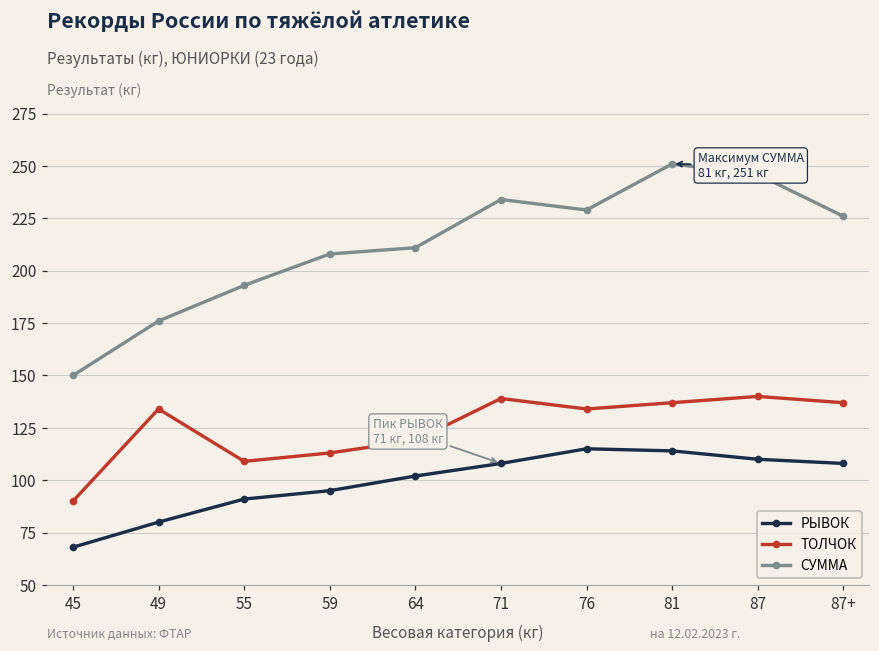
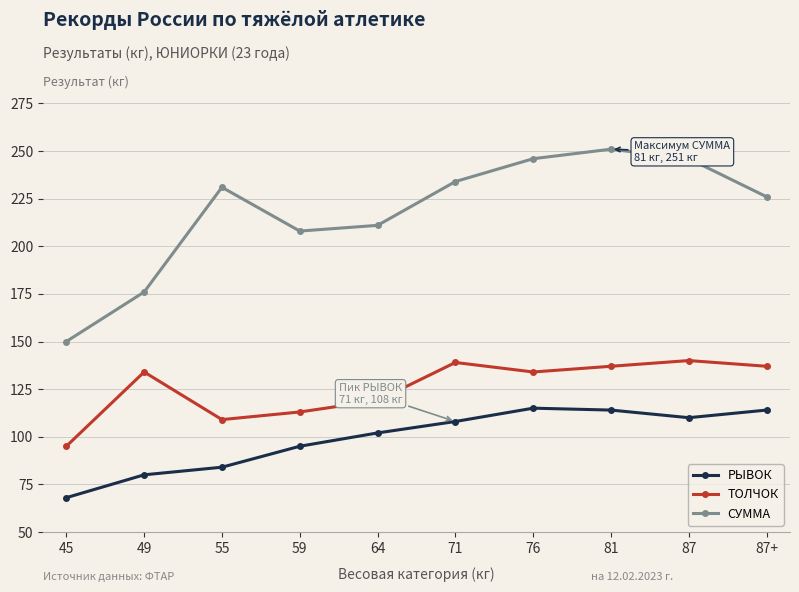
  {
    "РЫВОК": {
      "45": 68,
      "49": 80,
-     "55": 91,
+     "55": 84,
      "59": 95,
      "64": 102,
      "71": 108,
      "76": 115,
      "81": 114,
      "87": 110,
-     "87+": 108
+     "87+": 114
    },
    "ТОЛЧОК": {
-     "45": 90,
+     "45": 95,
      "49": 134,
      "55": 109,
      "59": 113,
      "71": 139,
      "76": 134,
      "81": 137,
      "87": 140,
      "87+": 137
    },
    "СУММА": {
      "45": 150,
      "49": 176,
-     "55": 193,
+     "55": 231,
      "59": 208,
      "64": 211,
      "71": 234,
-     "76": 229,
+     "76": 246,
      "81": 251,
      "87+": 226
    }
  }
